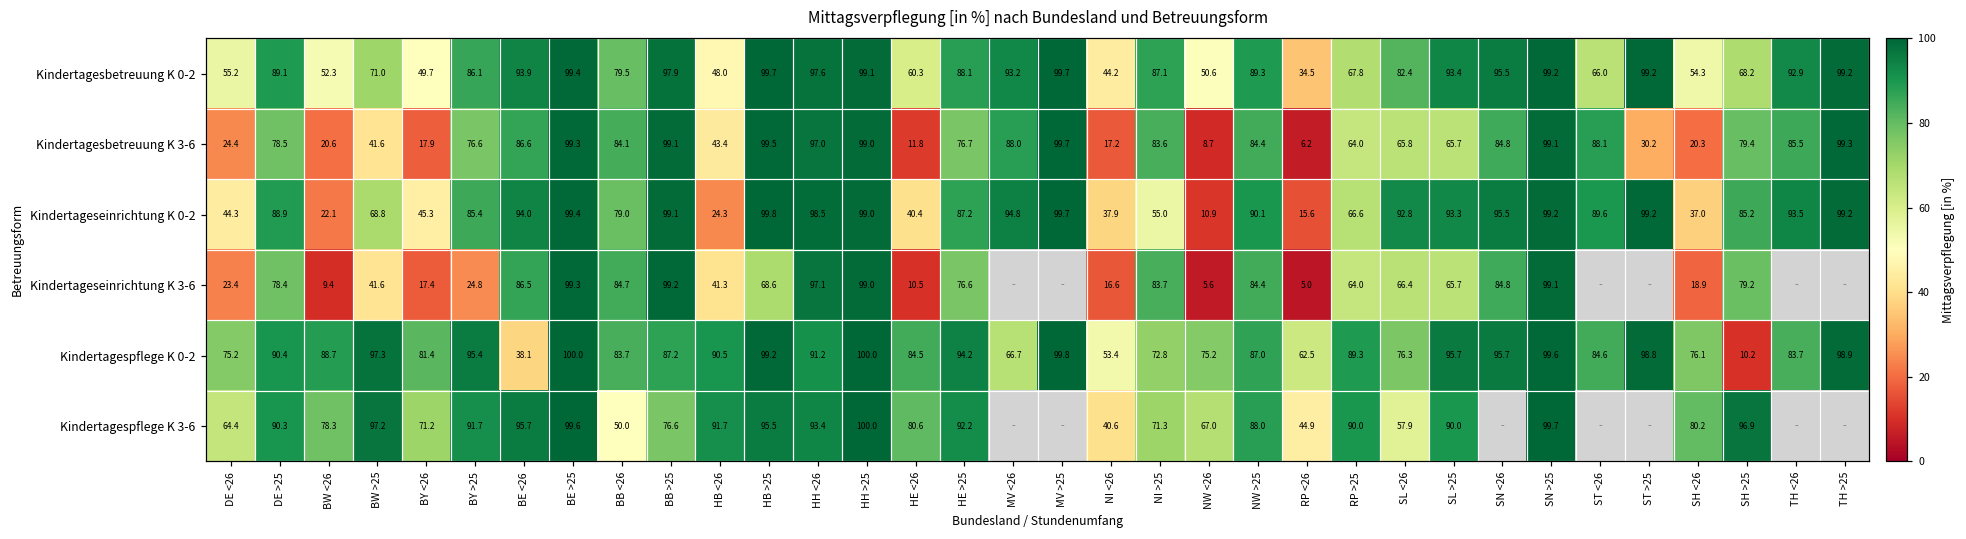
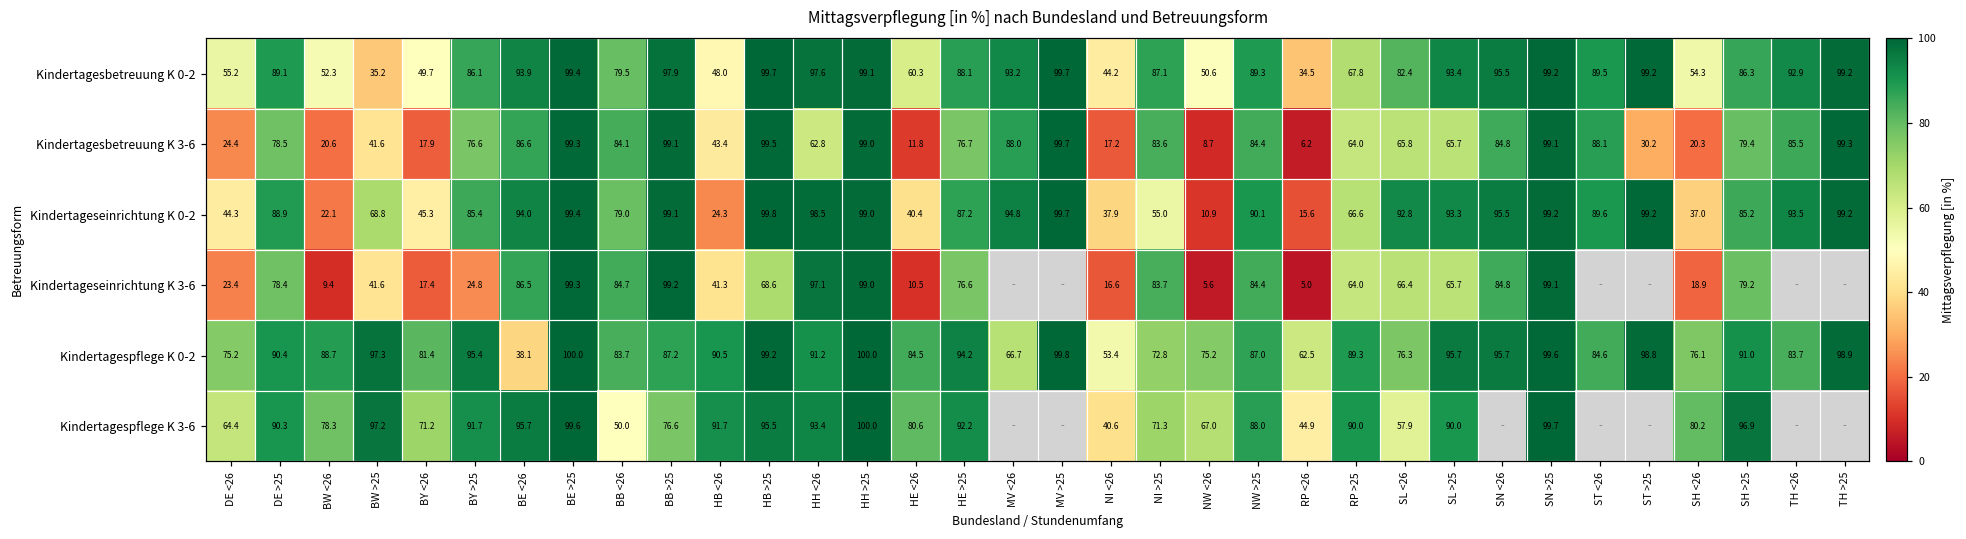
  {
    "Kindertagesbetreuung K 0-2": {
      "DE <26": 55.2,
      "DE >25": 89.1,
      "BW <26": 52.3,
-     "BW >25": 71.0,
+     "BW >25": 35.2,
      "BY <26": 49.7,
      "BY >25": 86.1,
      "BE <26": 93.9,
      "BE >25": 99.4,
      "BB <26": 79.5,
      "BB >25": 97.9,
      "HB <26": 48.0,
      "HB >25": 99.7,
      "HH <26": 97.6,
      "HH >25": 99.1,
      "HE <26": 60.3,
      "HE >25": 88.1,
      "MV <26": 93.2,
      "MV >25": 99.7,
      "NI <26": 44.2,
      "NI >25": 87.1,
      "NW <26": 50.6,
      "NW >25": 89.3,
      "RP <26": 34.5,
      "RP >25": 67.8,
      "SL <26": 82.4,
      "SL >25": 93.4,
      "SN <26": 95.5,
      "SN >25": 99.2,
-     "ST <26": 66.0,
+     "ST <26": 89.5,
      "ST >25": 99.2,
      "SH <26": 54.3,
-     "SH >25": 68.2,
+     "SH >25": 86.3,
      "TH <26": 92.9,
      "TH >25": 99.2
    },
    "Kindertagesbetreuung K 3-6": {
      "DE <26": 24.4,
      "DE >25": 78.5,
      "BW <26": 20.6,
      "BW >25": 41.6,
      "BY <26": 17.9,
      "BY >25": 76.6,
      "BE <26": 86.6,
      "BE >25": 99.3,
      "BB <26": 84.1,
      "BB >25": 99.1,
      "HB <26": 43.4,
      "HB >25": 99.5,
-     "HH <26": 97.0,
+     "HH <26": 62.8,
      "HH >25": 99.0,
      "HE <26": 11.8,
      "HE >25": 76.7,
      "MV <26": 88.0,
      "MV >25": 99.7,
      "NI <26": 17.2,
      "NI >25": 83.6,
      "NW <26": 8.7,
      "NW >25": 84.4,
      "RP <26": 6.2,
      "RP >25": 64.0,
      "SL <26": 65.8,
      "SL >25": 65.7,
      "SN <26": 84.8,
      "SN >25": 99.1,
      "ST <26": 88.1,
      "ST >25": 30.2,
      "SH <26": 20.3,
      "SH >25": 79.4,
      "TH <26": 85.5,
      "TH >25": 99.3
    },
    "Kindertageseinrichtung K 0-2": {
      "DE <26": 44.3,
      "DE >25": 88.9,
      "BW <26": 22.1,
      "BW >25": 68.8,
      "BY <26": 45.3,
      "BY >25": 85.4,
      "BE <26": 94.0,
      "BE >25": 99.4,
      "BB <26": 79.0,
      "BB >25": 99.1,
      "HB <26": 24.3,
      "HB >25": 99.8,
      "HH <26": 98.5,
      "HH >25": 99.0,
      "HE <26": 40.4,
      "HE >25": 87.2,
      "MV <26": 94.8,
      "MV >25": 99.7,
      "NI <26": 37.9,
      "NI >25": 55.0,
      "NW <26": 10.9,
      "NW >25": 90.1,
      "RP <26": 15.6,
      "RP >25": 66.6,
      "SL <26": 92.8,
      "SL >25": 93.3,
      "SN <26": 95.5,
      "SN >25": 99.2,
      "ST <26": 89.6,
      "ST >25": 99.2,
      "SH <26": 37.0,
      "SH >25": 85.2,
      "TH <26": 93.5,
      "TH >25": 99.2
    },
    "Kindertageseinrichtung K 3-6": {
      "DE <26": 23.4,
      "DE >25": 78.4,
      "BW <26": 9.4,
      "BW >25": 41.6,
      "BY <26": 17.4,
      "BY >25": 24.8,
      "BE <26": 86.5,
      "BE >25": 99.3,
      "BB <26": 84.7,
      "BB >25": 99.2,
      "HB <26": 41.3,
      "HB >25": 68.6,
      "HH <26": 97.1,
      "HH >25": 99.0,
      "HE <26": 10.5,
      "HE >25": 76.6,
      "NI <26": 16.6,
      "NI >25": 83.7,
      "NW <26": 5.6,
      "NW >25": 84.4,
      "RP <26": 5.0,
      "RP >25": 64.0,
      "SL <26": 66.4,
      "SL >25": 65.7,
      "SN <26": 84.8,
      "SN >25": 99.1,
      "SH <26": 18.9,
      "SH >25": 79.2
    },
    "Kindertagespflege K 0-2": {
      "DE <26": 75.2,
      "DE >25": 90.4,
      "BW <26": 88.7,
      "BW >25": 97.3,
      "BY <26": 81.4,
      "BY >25": 95.4,
      "BE <26": 38.1,
      "BE >25": 100.0,
      "BB <26": 83.7,
      "BB >25": 87.2,
      "HB <26": 90.5,
      "HB >25": 99.2,
      "HH <26": 91.2,
      "HH >25": 100.0,
      "HE <26": 84.5,
      "HE >25": 94.2,
      "MV <26": 66.7,
      "MV >25": 99.8,
      "NI <26": 53.4,
      "NI >25": 72.8,
      "NW <26": 75.2,
      "NW >25": 87.0,
      "RP <26": 62.5,
      "RP >25": 89.3,
      "SL <26": 76.3,
      "SL >25": 95.7,
      "SN <26": 95.7,
      "SN >25": 99.6,
      "ST <26": 84.6,
      "ST >25": 98.8,
      "SH <26": 76.1,
-     "SH >25": 10.2,
+     "SH >25": 91.0,
      "TH <26": 83.7,
      "TH >25": 98.9
    },
    "Kindertagespflege K 3-6": {
      "DE <26": 64.4,
      "DE >25": 90.3,
      "BW <26": 78.3,
      "BW >25": 97.2,
      "BY <26": 71.2,
      "BY >25": 91.7,
      "BE <26": 95.7,
      "BE >25": 99.6,
      "BB <26": 50.0,
      "BB >25": 76.6,
      "HB <26": 91.7,
      "HB >25": 95.5,
      "HH <26": 93.4,
      "HH >25": 100.0,
      "HE <26": 80.6,
      "HE >25": 92.2,
      "NI <26": 40.6,
      "NI >25": 71.3,
      "NW <26": 67.0,
      "NW >25": 88.0,
      "RP <26": 44.9,
      "RP >25": 90.0,
      "SL <26": 57.9,
      "SL >25": 90.0,
      "SN >25": 99.7,
      "SH <26": 80.2,
      "SH >25": 96.9
    }
  }
